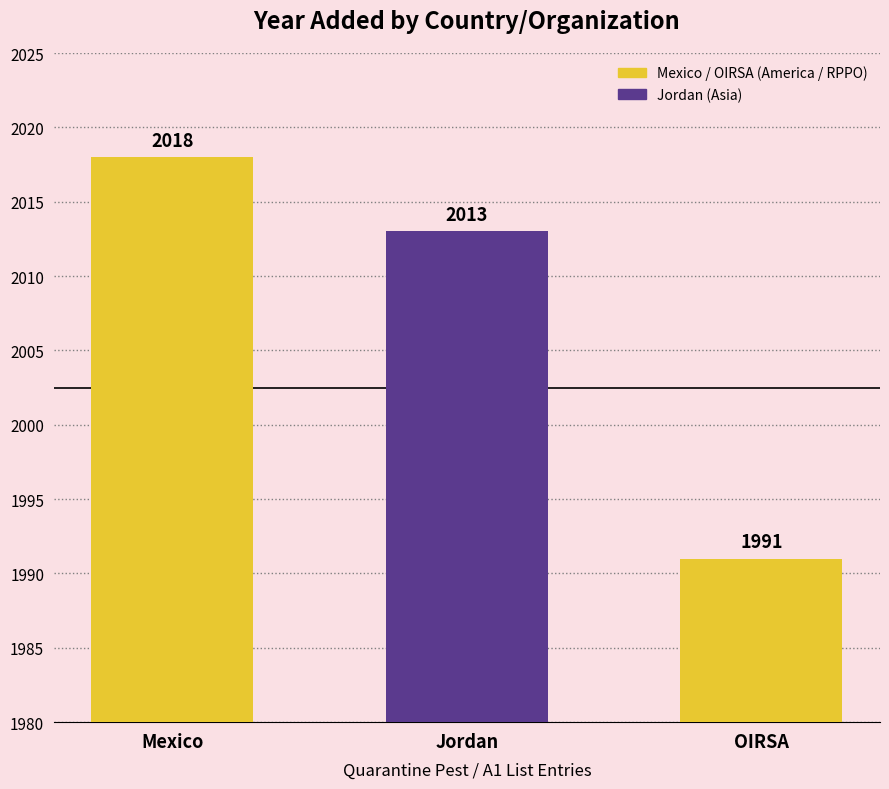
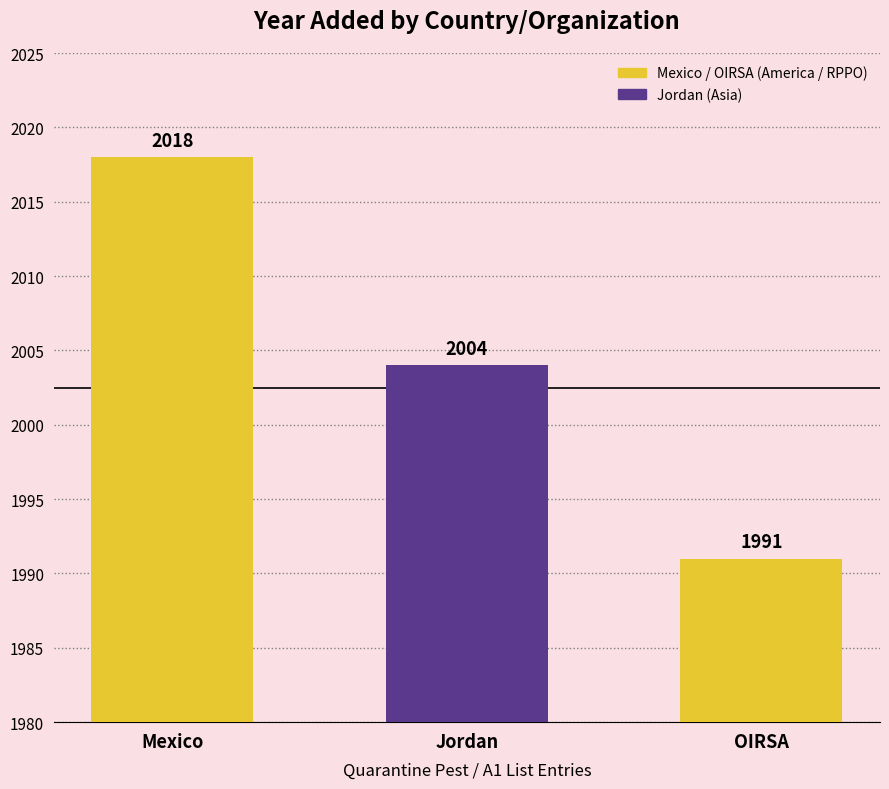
  {
    "Mexico": 2018,
-   "Jordan": 2013,
+   "Jordan": 2004,
    "OIRSA": 1991
  }
